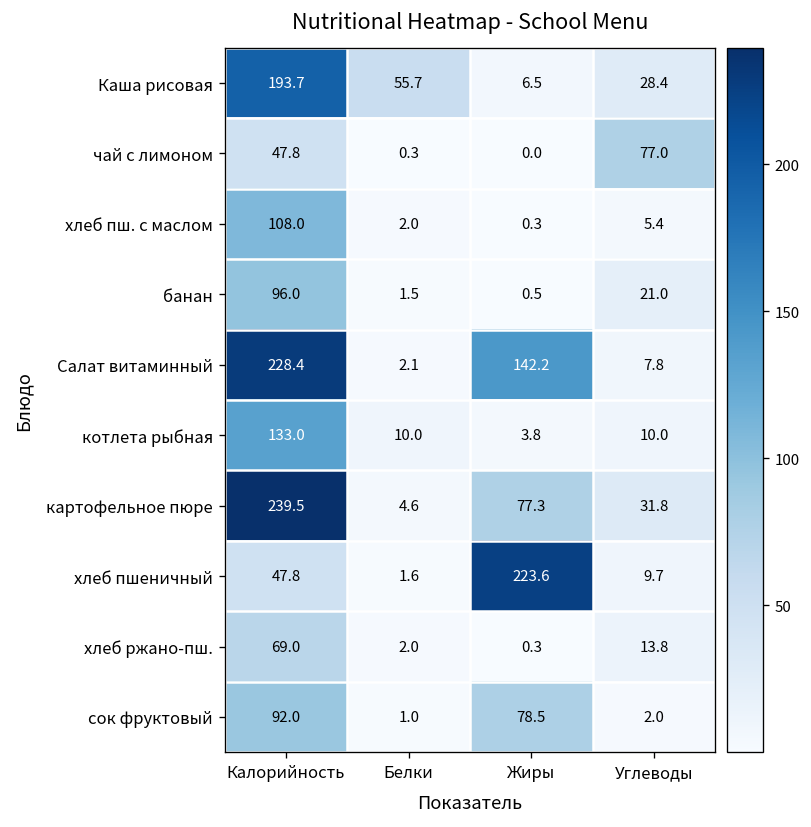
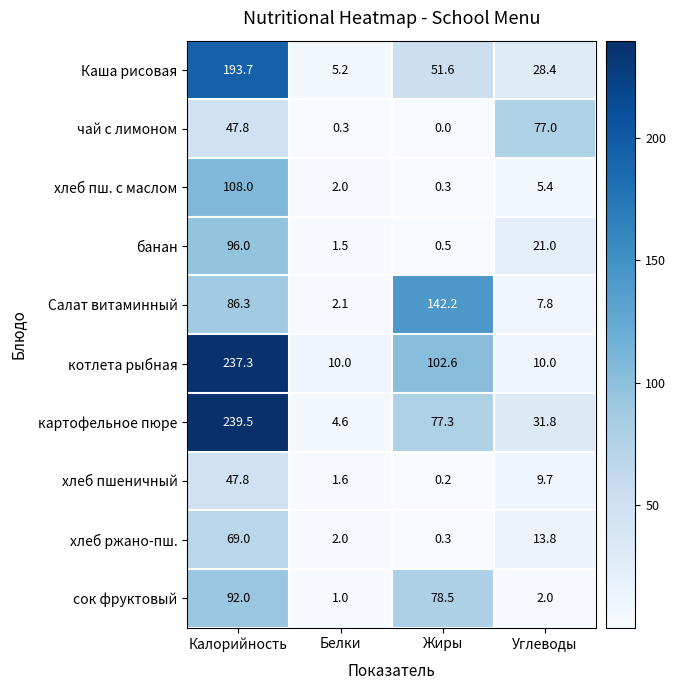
  {
    "Каша рисовая": {
      "Калорийность": 193.7,
-     "Белки": 55.7,
-     "Жиры": 6.5,
+     "Белки": 5.2,
+     "Жиры": 51.6,
      "Углеводы": 28.4
    },
    "чай с лимоном": {
      "Калорийность": 47.8,
      "Белки": 0.3,
      "Жиры": 0.0,
      "Углеводы": 77.0
    },
    "хлеб пш. с маслом": {
      "Калорийность": 108.0,
      "Белки": 2.0,
      "Жиры": 0.3,
      "Углеводы": 5.4
    },
    "банан": {
      "Калорийность": 96.0,
      "Белки": 1.5,
      "Жиры": 0.5,
      "Углеводы": 21.0
    },
    "Салат витаминный": {
-     "Калорийность": 228.4,
+     "Калорийность": 86.3,
      "Белки": 2.1,
      "Жиры": 142.2,
      "Углеводы": 7.8
    },
    "котлета рыбная": {
-     "Калорийность": 133.0,
+     "Калорийность": 237.3,
      "Белки": 10.0,
-     "Жиры": 3.8,
+     "Жиры": 102.6,
      "Углеводы": 10.0
    },
    "картофельное пюре": {
      "Калорийность": 239.5,
      "Белки": 4.6,
      "Жиры": 77.3,
      "Углеводы": 31.8
    },
    "хлеб пшеничный": {
      "Калорийность": 47.8,
      "Белки": 1.6,
-     "Жиры": 223.6,
+     "Жиры": 0.2,
      "Углеводы": 9.7
    },
    "хлеб ржано-пш.": {
      "Калорийность": 69.0,
      "Белки": 2.0,
      "Жиры": 0.3,
      "Углеводы": 13.8
    },
    "сок фруктовый": {
      "Калорийность": 92.0,
      "Белки": 1.0,
      "Жиры": 78.5,
      "Углеводы": 2.0
    }
  }
